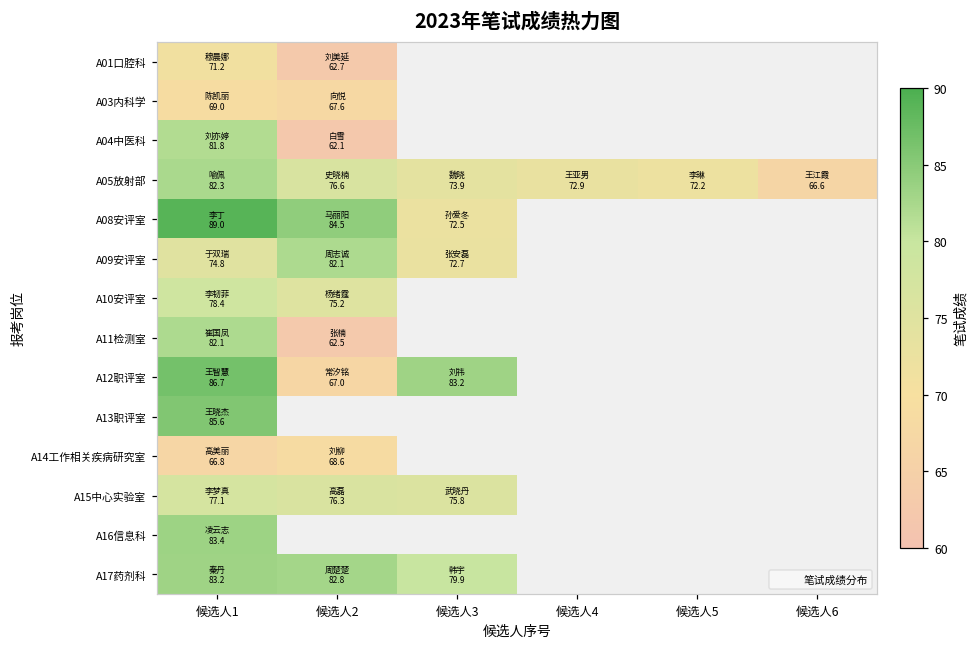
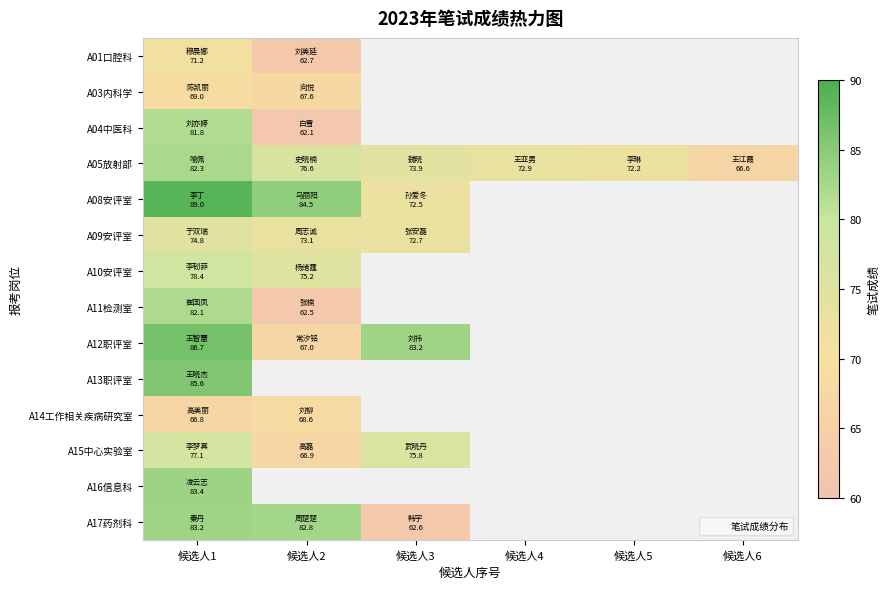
  {
    "A01口腔科": {
      "候选人1": 71.2,
      "候选人2": 62.7
    },
    "A03内科学": {
      "候选人1": 69.0,
      "候选人2": 67.6
    },
    "A04中医科": {
      "候选人1": 81.8,
      "候选人2": 62.1
    },
    "A05放射部": {
      "候选人1": 82.3,
      "候选人2": 76.6,
      "候选人3": 73.9,
      "候选人4": 72.9,
      "候选人5": 72.2,
      "候选人6": 66.6
    },
    "A08安评室": {
      "候选人1": 89.0,
      "候选人2": 84.5,
      "候选人3": 72.5
    },
    "A09安评室": {
      "候选人1": 74.8,
-     "候选人2": 82.1,
+     "候选人2": 73.1,
      "候选人3": 72.7
    },
    "A10安评室": {
      "候选人1": 78.4,
      "候选人2": 75.2
    },
    "A11检测室": {
      "候选人1": 82.1,
      "候选人2": 62.5
    },
    "A12职评室": {
      "候选人1": 86.7,
      "候选人2": 67.0,
      "候选人3": 83.2
    },
    "A13职评室": {
      "候选人1": 85.6
    },
    "A14工作相关疾病研究室": {
      "候选人1": 66.8,
      "候选人2": 68.6
    },
    "A15中心实验室": {
      "候选人1": 77.1,
-     "候选人2": 76.3,
+     "候选人2": 66.9,
      "候选人3": 75.8
    },
    "A16信息科": {
      "候选人1": 83.4
    },
    "A17药剂科": {
      "候选人1": 83.2,
      "候选人2": 82.8,
-     "候选人3": 79.9
+     "候选人3": 62.6
    }
  }
